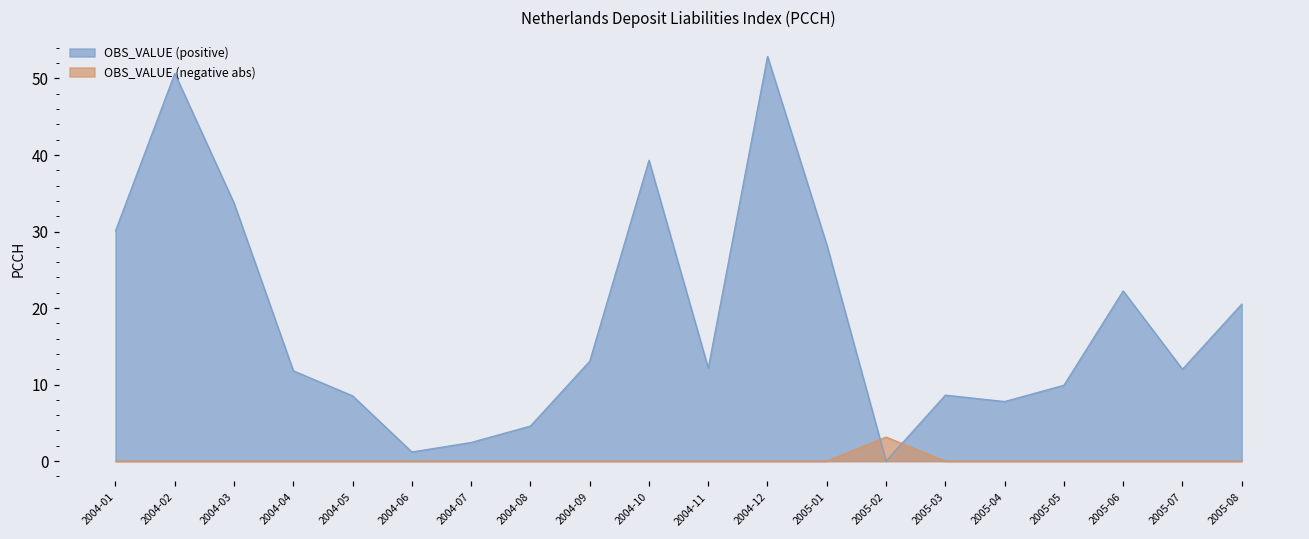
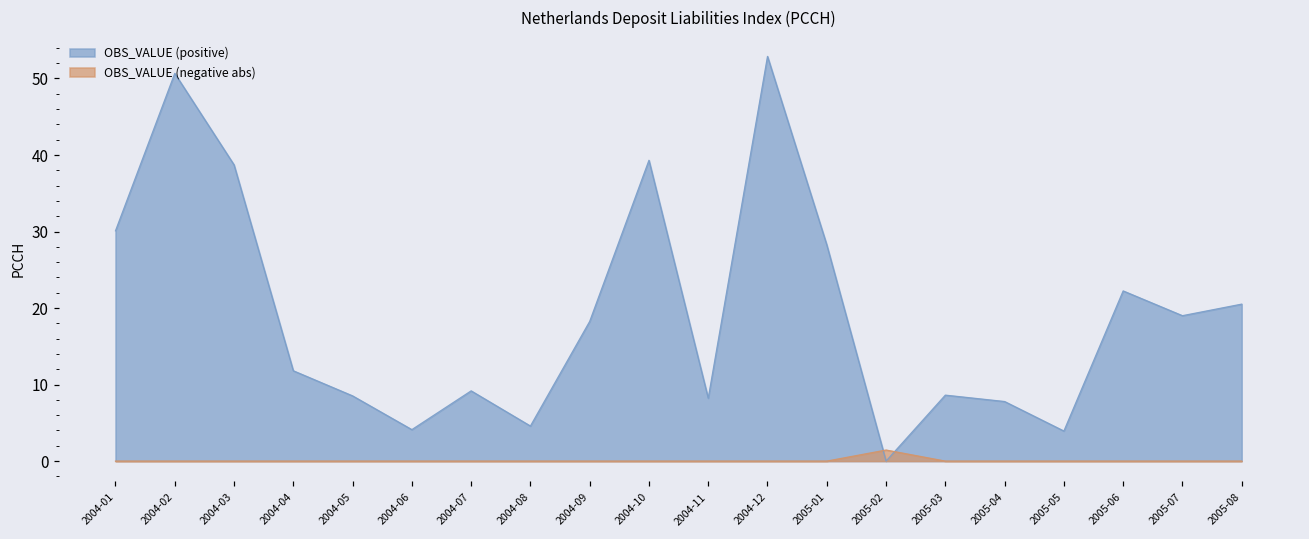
  {
    "OBS_VALUE (positive)": {
      "2004-01": 30,
      "2004-02": 51,
-     "2004-03": 34,
+     "2004-03": 39,
      "2004-04": 12,
      "2004-05": 9,
-     "2004-06": 1,
-     "2004-07": 2,
+     "2004-06": 4,
+     "2004-07": 9,
      "2004-08": 5,
-     "2004-09": 13,
+     "2004-09": 18,
      "2004-10": 39,
-     "2004-11": 12,
+     "2004-11": 8,
      "2004-12": 53,
      "2005-01": 28,
      "2005-02": 0,
      "2005-03": 9,
      "2005-04": 8,
-     "2005-05": 10,
+     "2005-05": 4,
      "2005-06": 22,
-     "2005-07": 12,
+     "2005-07": 19,
      "2005-08": 21
    },
    "OBS_VALUE (negative abs)": {
      "2004-01": 0,
      "2004-02": 0,
      "2004-03": 0,
      "2004-04": 0,
      "2004-05": 0,
      "2004-06": 0,
      "2004-07": 0,
      "2004-08": 0,
      "2004-09": 0,
      "2004-10": 0,
      "2004-11": 0,
      "2004-12": 0,
      "2005-01": 0,
-     "2005-02": 3,
+     "2005-02": 1,
      "2005-03": 0,
      "2005-04": 0,
      "2005-05": 0,
      "2005-06": 0,
      "2005-07": 0,
      "2005-08": 0
    }
  }
